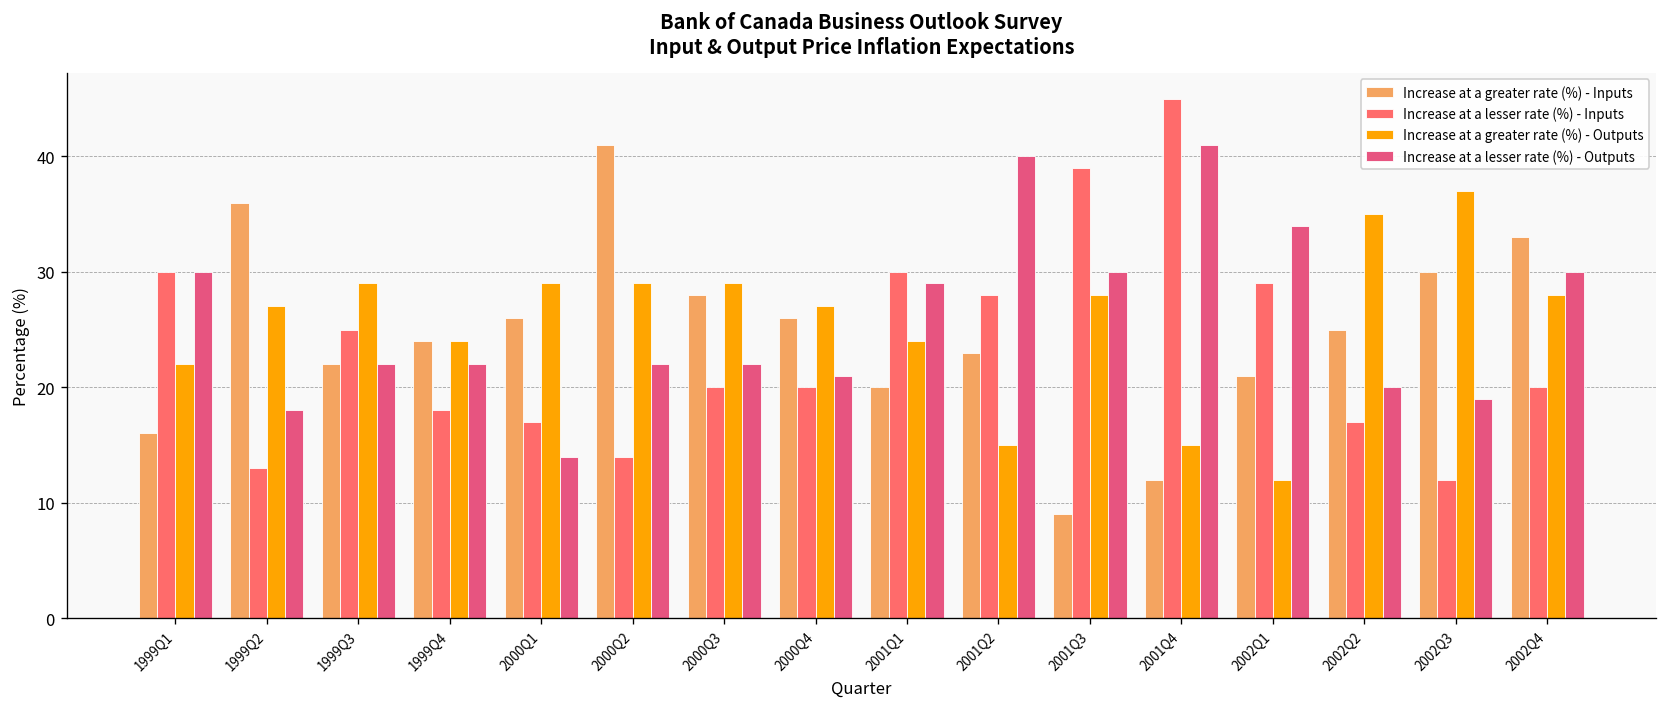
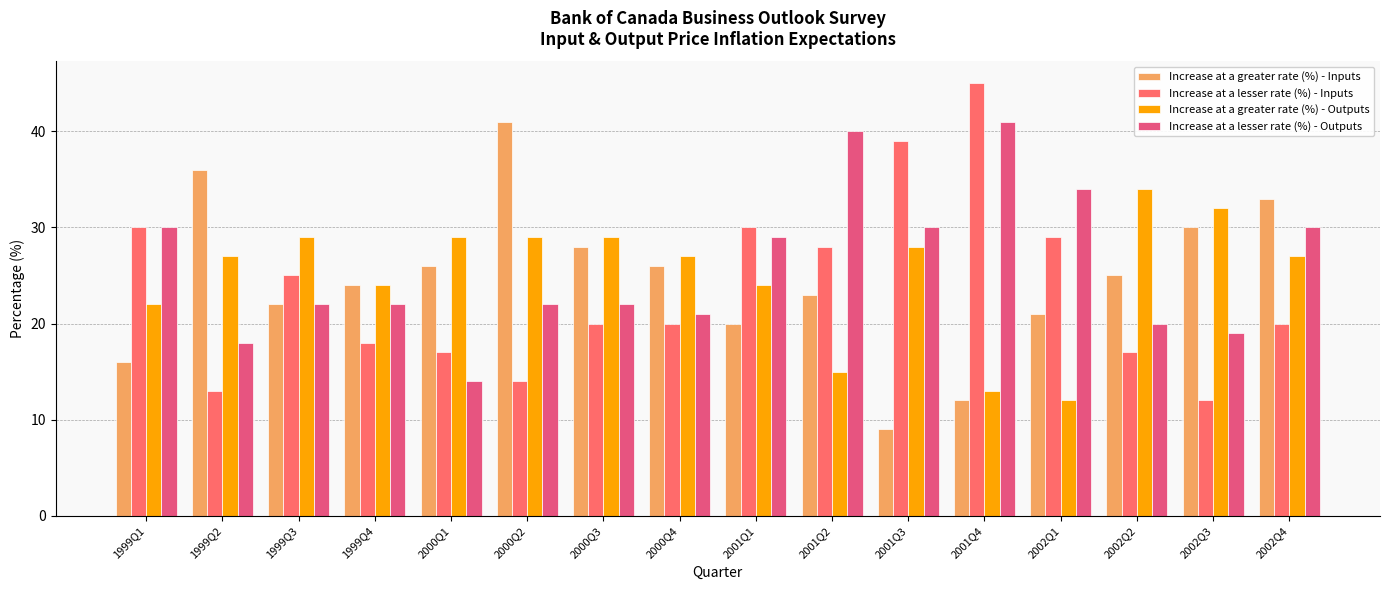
  {
    "Increase at a greater rate (%) - Outputs": {
      "1999Q1": 22,
      "1999Q2": 27,
      "1999Q3": 29,
      "1999Q4": 24,
      "2000Q1": 29,
      "2000Q2": 29,
      "2000Q3": 29,
      "2000Q4": 27,
      "2001Q1": 24,
      "2001Q2": 15,
      "2001Q3": 28,
-     "2001Q4": 15,
+     "2001Q4": 13,
      "2002Q1": 12,
-     "2002Q2": 35,
-     "2002Q3": 37,
-     "2002Q4": 28
+     "2002Q2": 34,
+     "2002Q3": 32,
+     "2002Q4": 27
    }
  }
